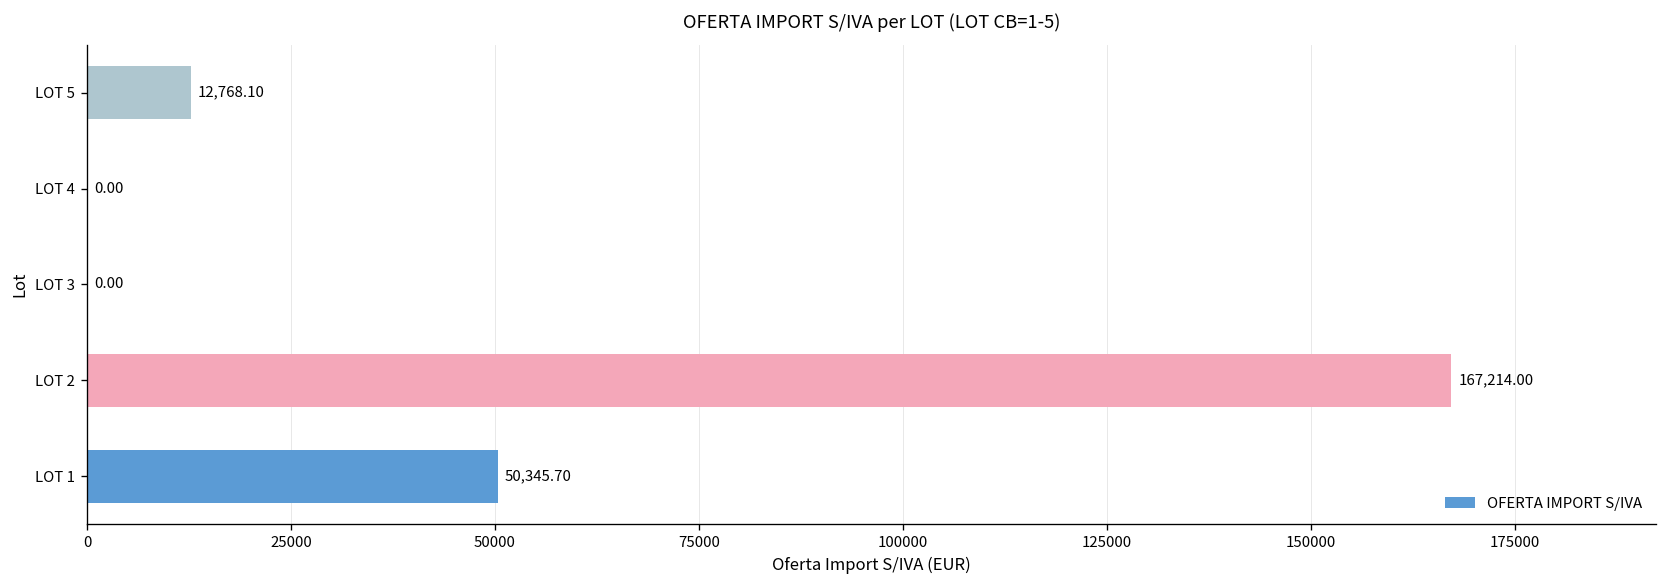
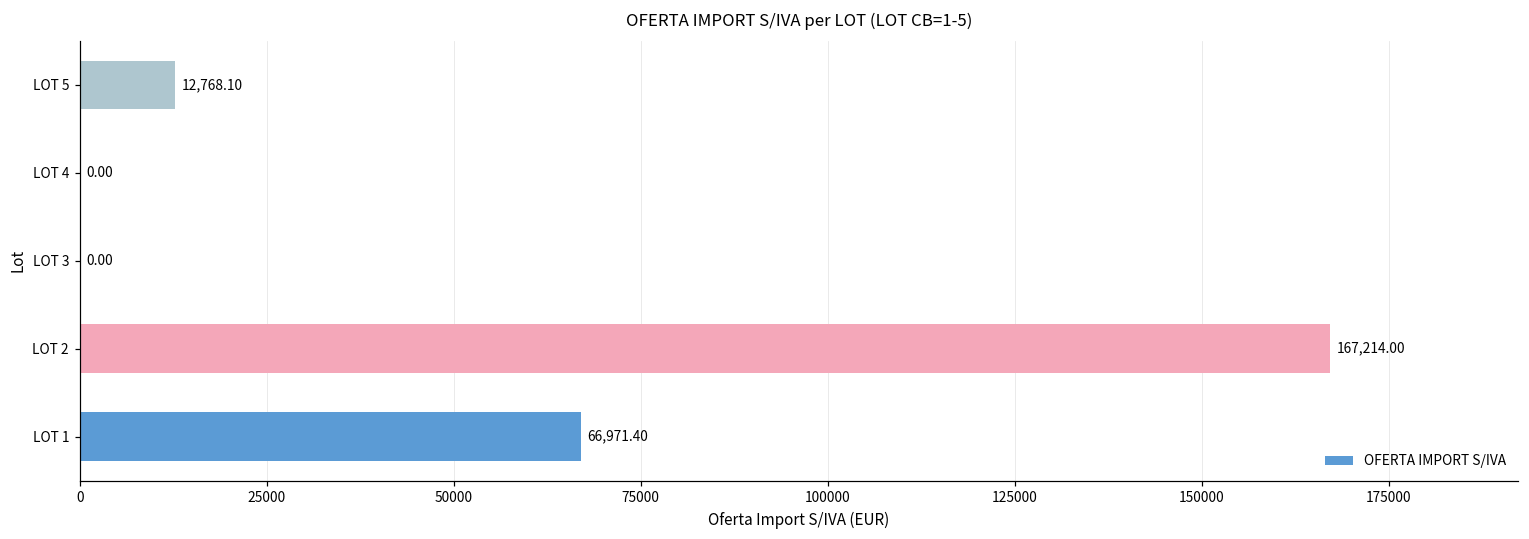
  {
    "LOT 5": "12,768.10",
    "LOT 4": "0.00",
    "LOT 3": "0.00",
    "LOT 2": "167,214.00",
-   "LOT 1": "50,345.70"
+   "LOT 1": "66,971.40"
  }
